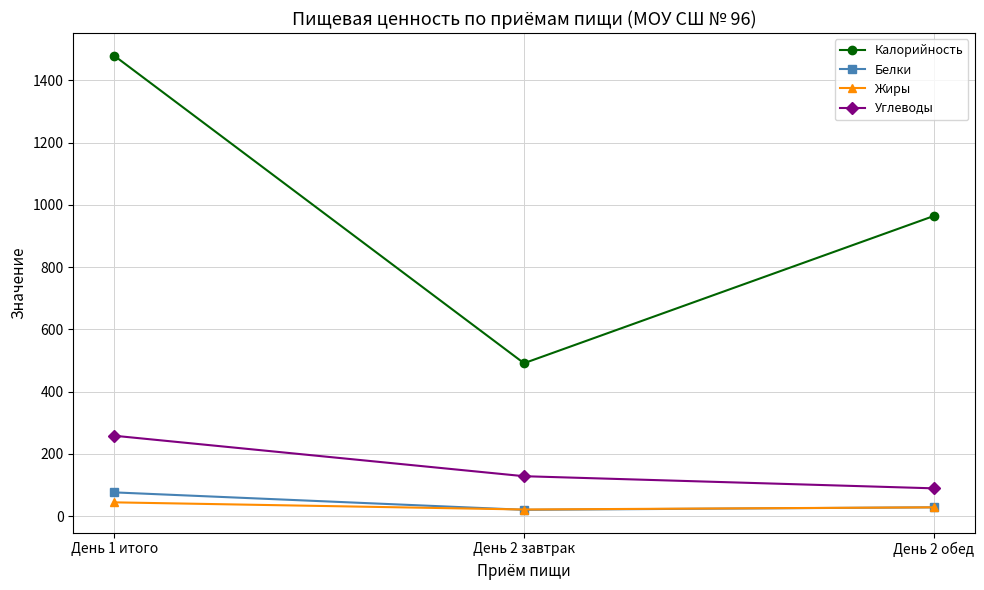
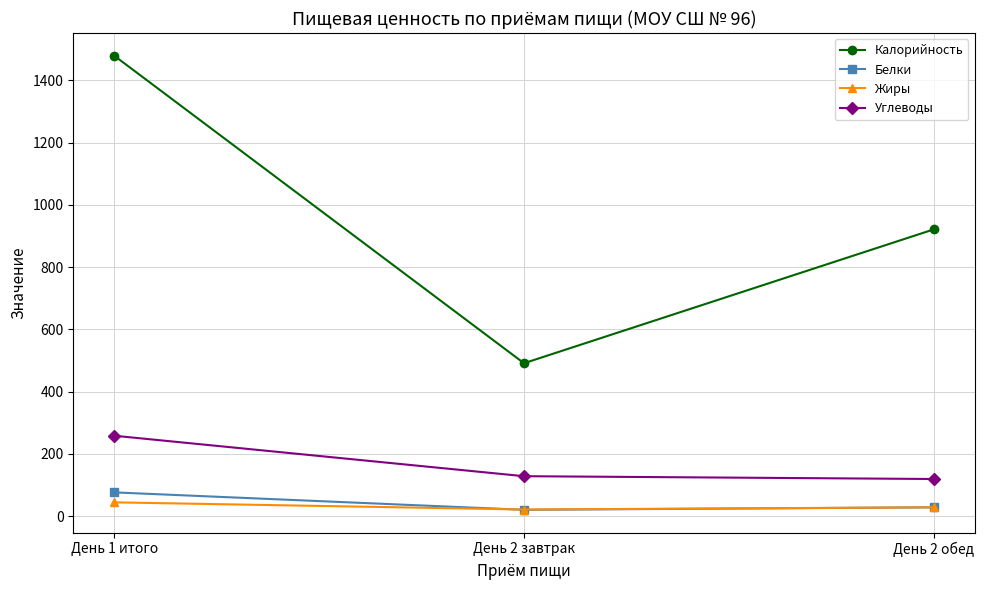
  {
    "Калорийность": {
      "День 1 итого": 1480,
      "День 2 завтрак": 490,
-     "День 2 обед": 960
+     "День 2 обед": 920
    },
    "Белки": {
      "День 1 итого": 80
    },
    "Жиры": {
      "День 1 итого": 40
    },
    "Углеводы": {
      "День 1 итого": 260,
      "День 2 завтрак": 130,
-     "День 2 обед": 90
+     "День 2 обед": 120
    }
  }
